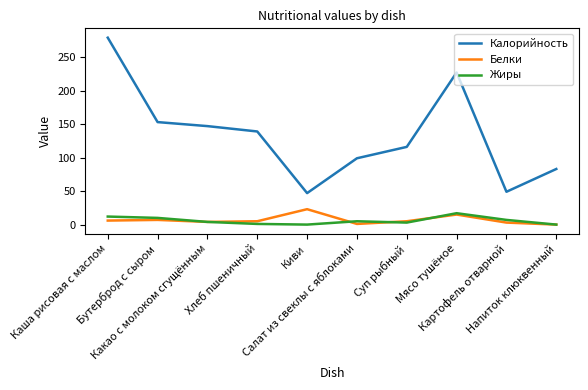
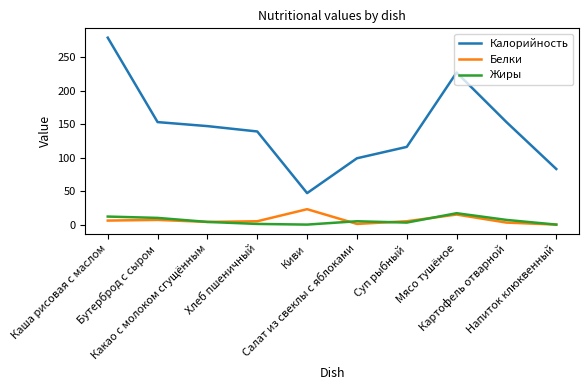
  {
    "Калорийность": {
      "Каша рисовая с маслом": 280,
      "Бутерброд с сыром": 150,
      "Какао с молоком сгущённым": 150,
      "Хлеб пшеничный": 140,
      "Киви": 50,
      "Салат из свеклы с яблоками": 100,
      "Суп рыбный": 120,
-     "Картофель отварной": 50,
+     "Картофель отварной": 150,
      "Напиток клюквенный": 80
    },
    "Белки": {
      "Каша рисовая с маслом": 10,
      "Хлеб пшеничный": 10,
      "Киви": 20,
      "Салат из свеклы с яблоками": 0,
      "Картофель отварной": 0
    },
    "Жиры": {
      "Каша рисовая с маслом": 10,
      "Хлеб пшеничный": 0,
      "Киви": 0,
      "Салат из свеклы с яблоками": 10,
      "Картофель отварной": 10
    }
  }
